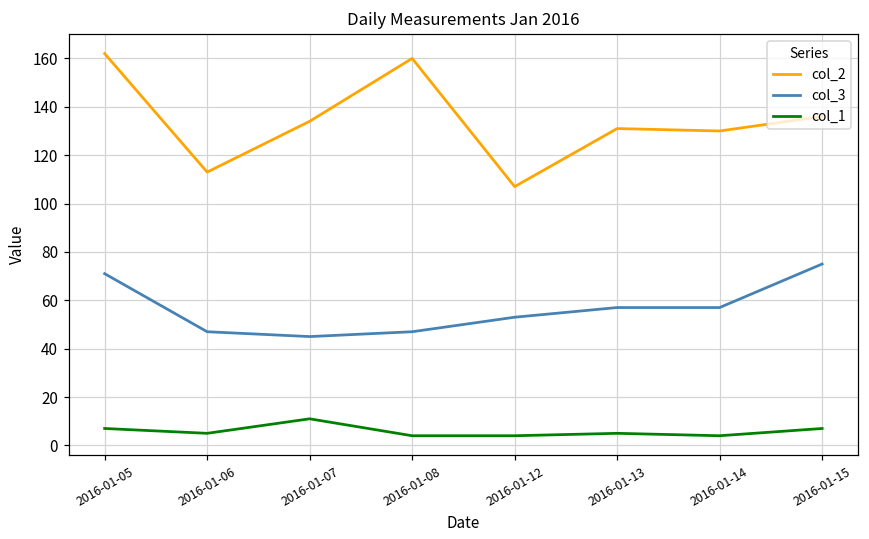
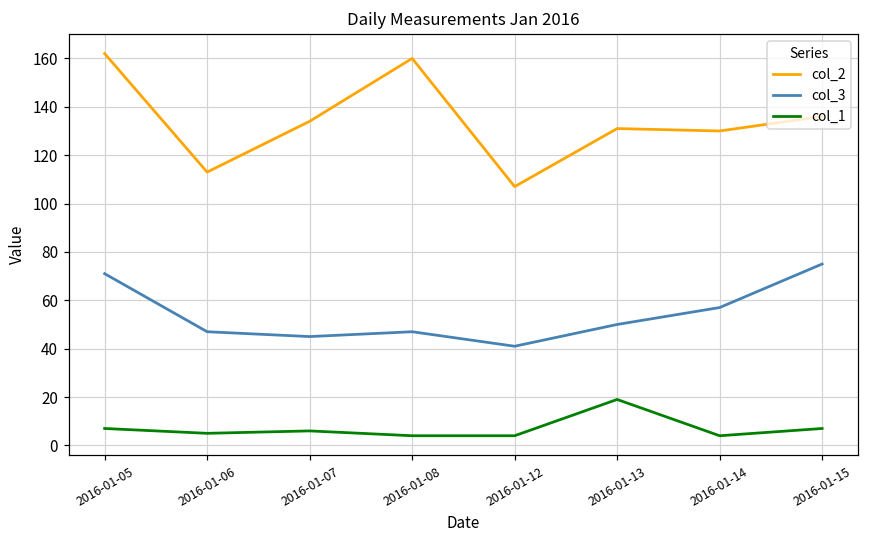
  {
    "col_2": {
      "2016-01-05": 162,
      "2016-01-06": 113,
      "2016-01-07": 134,
      "2016-01-08": 160,
      "2016-01-12": 107,
      "2016-01-13": 131,
      "2016-01-14": 130
    },
    "col_3": {
      "2016-01-05": 71,
      "2016-01-06": 47,
      "2016-01-07": 45,
      "2016-01-08": 47,
-     "2016-01-12": 53,
-     "2016-01-13": 57,
+     "2016-01-12": 41,
+     "2016-01-13": 50,
      "2016-01-14": 57,
      "2016-01-15": 75
    },
    "col_1": {
      "2016-01-05": 7,
      "2016-01-06": 5,
-     "2016-01-07": 11,
+     "2016-01-07": 6,
      "2016-01-08": 4,
      "2016-01-12": 4,
-     "2016-01-13": 5,
+     "2016-01-13": 19,
      "2016-01-14": 4,
      "2016-01-15": 7
    }
  }
